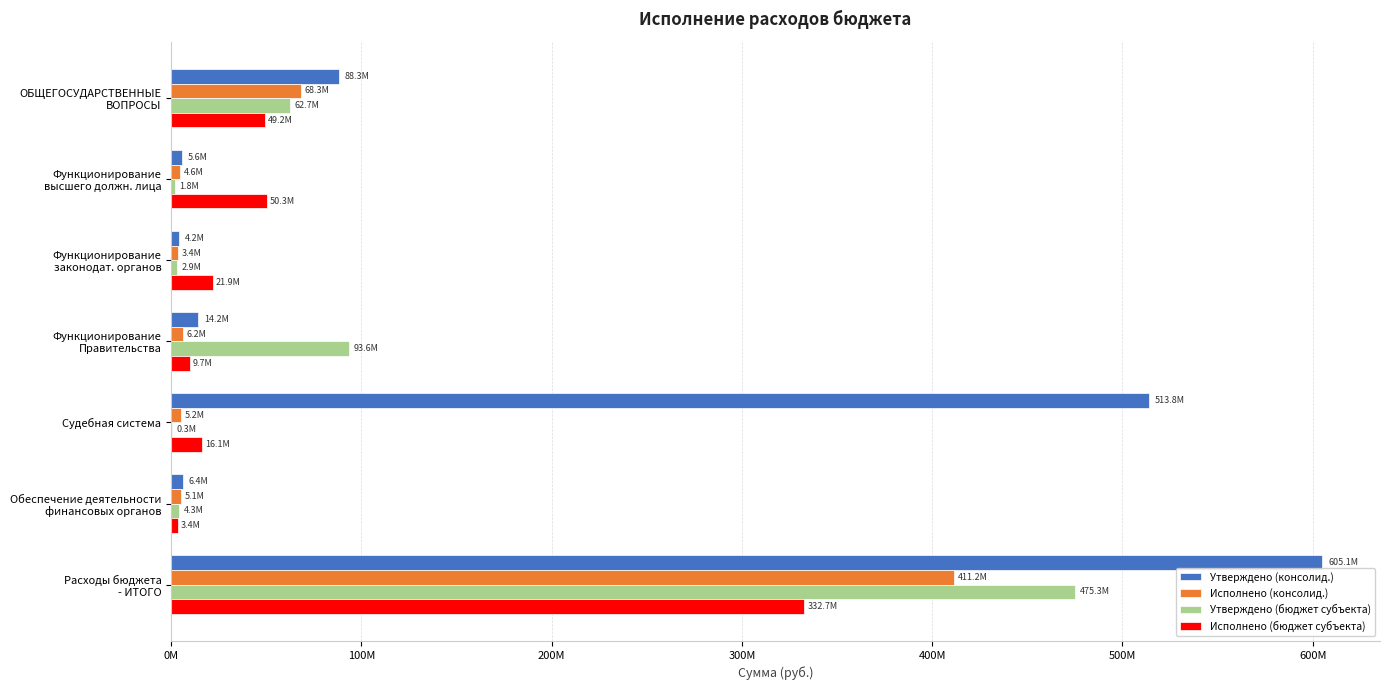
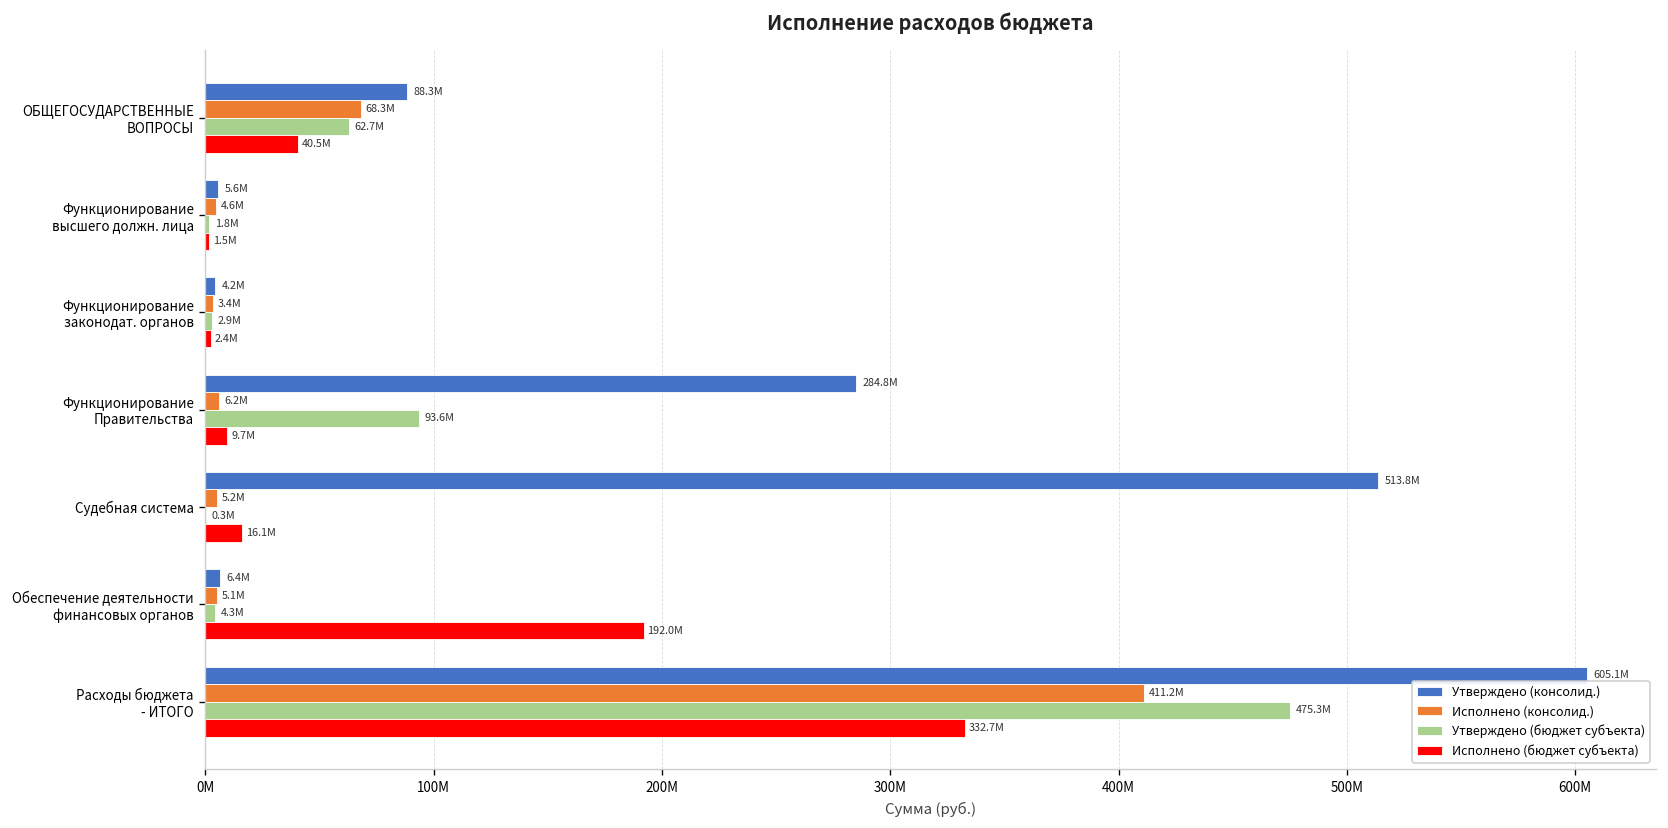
  {
    "Утверждено (консолид.)": {
      "ОБЩЕГОСУДАРСТВЕННЫЕ ВОПРОСЫ": "88.3M",
      "Функционирование высшего должн. лица": "5.6M",
      "Функционирование законодат. органов": "4.2M",
-     "Функционирование Правительства": "14.2M",
+     "Функционирование Правительства": "284.8M",
      "Судебная система": "513.8M",
      "Обеспечение деятельности финансовых органов": "6.4M",
      "Расходы бюджета - ИТОГО": "605.1M"
    },
    "Исполнено (консолид.)": {
      "ОБЩЕГОСУДАРСТВЕННЫЕ ВОПРОСЫ": "68.3M",
      "Функционирование высшего должн. лица": "4.6M",
      "Функционирование законодат. органов": "3.4M",
      "Функционирование Правительства": "6.2M",
      "Судебная система": "5.2M",
      "Обеспечение деятельности финансовых органов": "5.1M",
      "Расходы бюджета - ИТОГО": "411.2M"
    },
    "Утверждено (бюджет субъекта)": {
      "ОБЩЕГОСУДАРСТВЕННЫЕ ВОПРОСЫ": "62.7M",
      "Функционирование высшего должн. лица": "1.8M",
      "Функционирование законодат. органов": "2.9M",
      "Функционирование Правительства": "93.6M",
      "Судебная система": "0.3M",
      "Обеспечение деятельности финансовых органов": "4.3M",
      "Расходы бюджета - ИТОГО": "475.3M"
    },
    "Исполнено (бюджет субъекта)": {
-     "ОБЩЕГОСУДАРСТВЕННЫЕ ВОПРОСЫ": "49.2M",
-     "Функционирование высшего должн. лица": "50.3M",
-     "Функционирование законодат. органов": "21.9M",
+     "ОБЩЕГОСУДАРСТВЕННЫЕ ВОПРОСЫ": "40.5M",
+     "Функционирование высшего должн. лица": "1.5M",
+     "Функционирование законодат. органов": "2.4M",
      "Функционирование Правительства": "9.7M",
      "Судебная система": "16.1M",
-     "Обеспечение деятельности финансовых органов": "3.4M",
+     "Обеспечение деятельности финансовых органов": "192.0M",
      "Расходы бюджета - ИТОГО": "332.7M"
    }
  }
